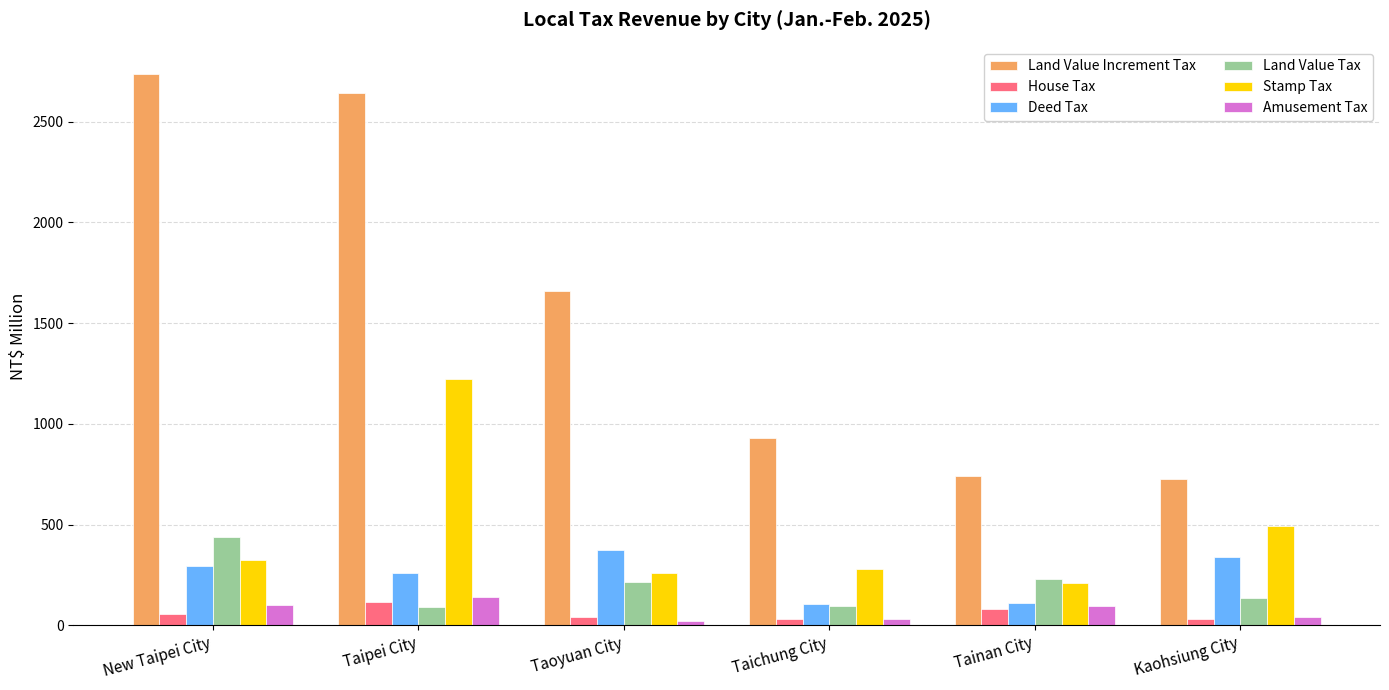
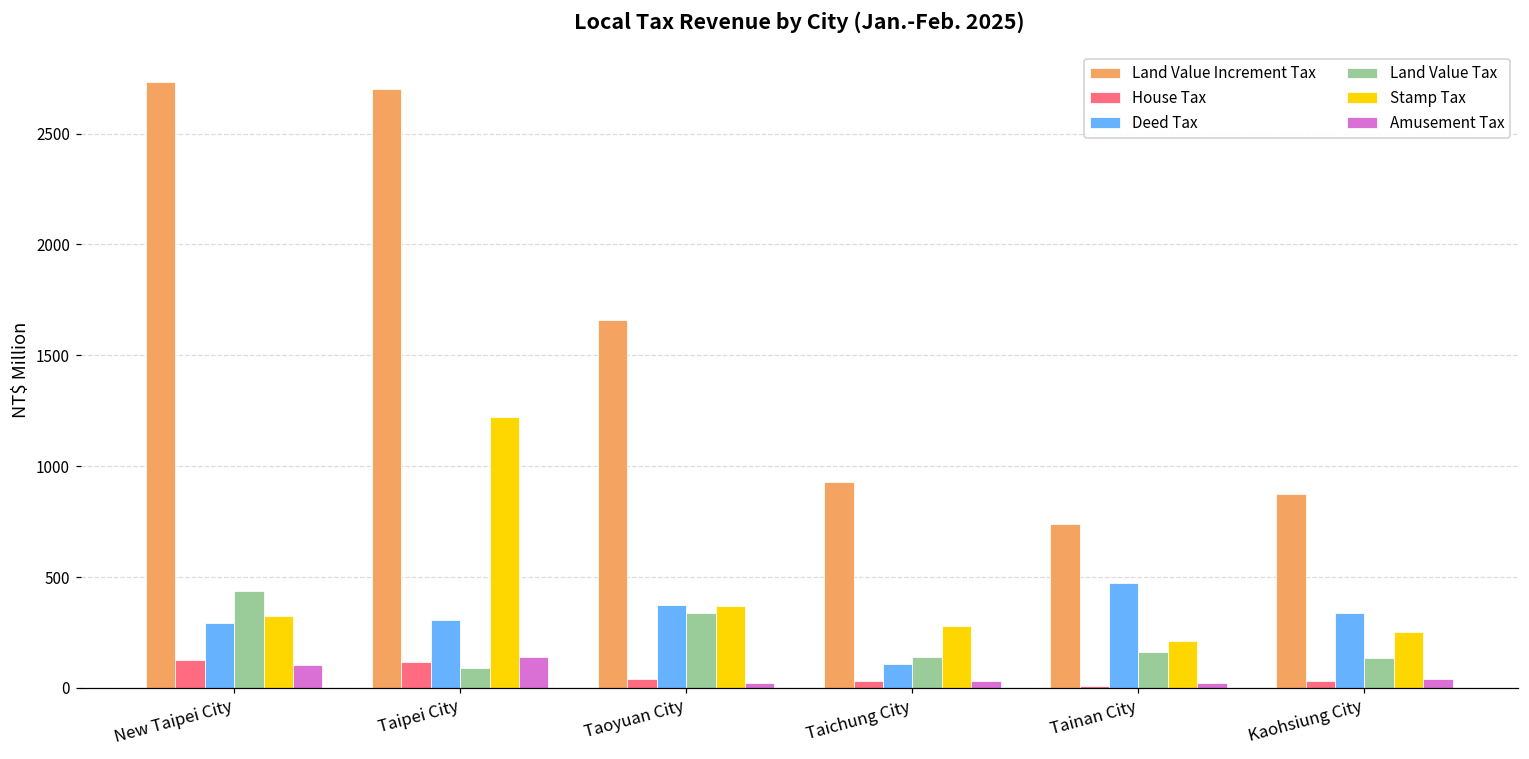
  {
    "Land Value Increment Tax": {
      "New Taipei City": 2730,
-     "Taipei City": 2640,
+     "Taipei City": 2700,
      "Taoyuan City": 1660,
      "Taichung City": 930,
      "Tainan City": 740,
-     "Kaohsiung City": 730
+     "Kaohsiung City": 880
    },
    "House Tax": {
-     "New Taipei City": 50,
+     "New Taipei City": 130,
      "Taipei City": 120,
      "Taoyuan City": 40,
      "Taichung City": 30,
-     "Tainan City": 80,
+     "Tainan City": 10,
      "Kaohsiung City": 30
    },
    "Deed Tax": {
      "New Taipei City": 290,
-     "Taipei City": 260,
+     "Taipei City": 310,
      "Taoyuan City": 370,
      "Taichung City": 110,
-     "Tainan City": 110,
+     "Tainan City": 470,
      "Kaohsiung City": 340
    },
    "Land Value Tax": {
      "New Taipei City": 440,
      "Taipei City": 90,
-     "Taoyuan City": 220,
-     "Taichung City": 100,
-     "Tainan City": 230,
+     "Taoyuan City": 340,
+     "Taichung City": 140,
+     "Tainan City": 160,
      "Kaohsiung City": 140
    },
    "Stamp Tax": {
      "New Taipei City": 320,
      "Taipei City": 1220,
-     "Taoyuan City": 260,
+     "Taoyuan City": 370,
      "Taichung City": 280,
      "Tainan City": 210,
-     "Kaohsiung City": 500
+     "Kaohsiung City": 250
    },
    "Amusement Tax": {
      "New Taipei City": 100,
      "Taipei City": 140,
      "Taoyuan City": 20,
      "Taichung City": 30,
-     "Tainan City": 90,
+     "Tainan City": 20,
      "Kaohsiung City": 40
    }
  }
